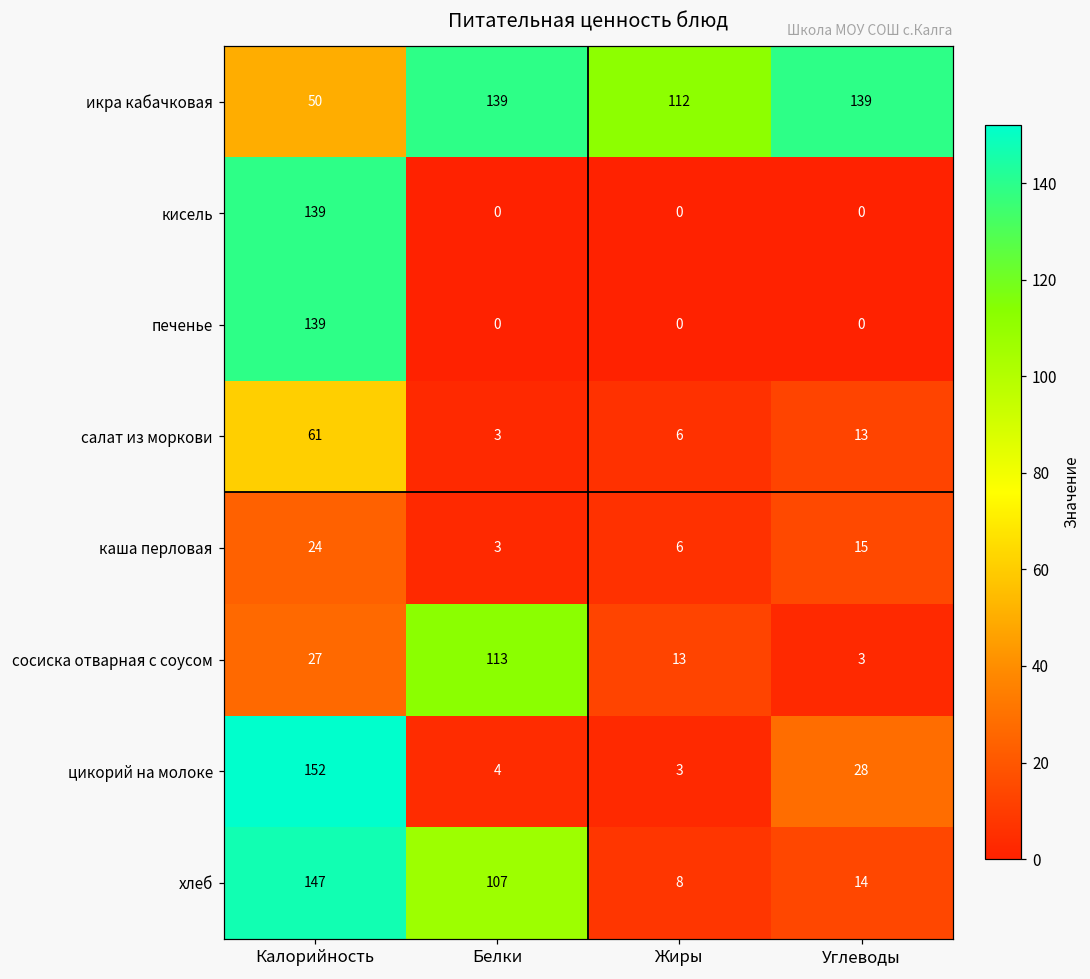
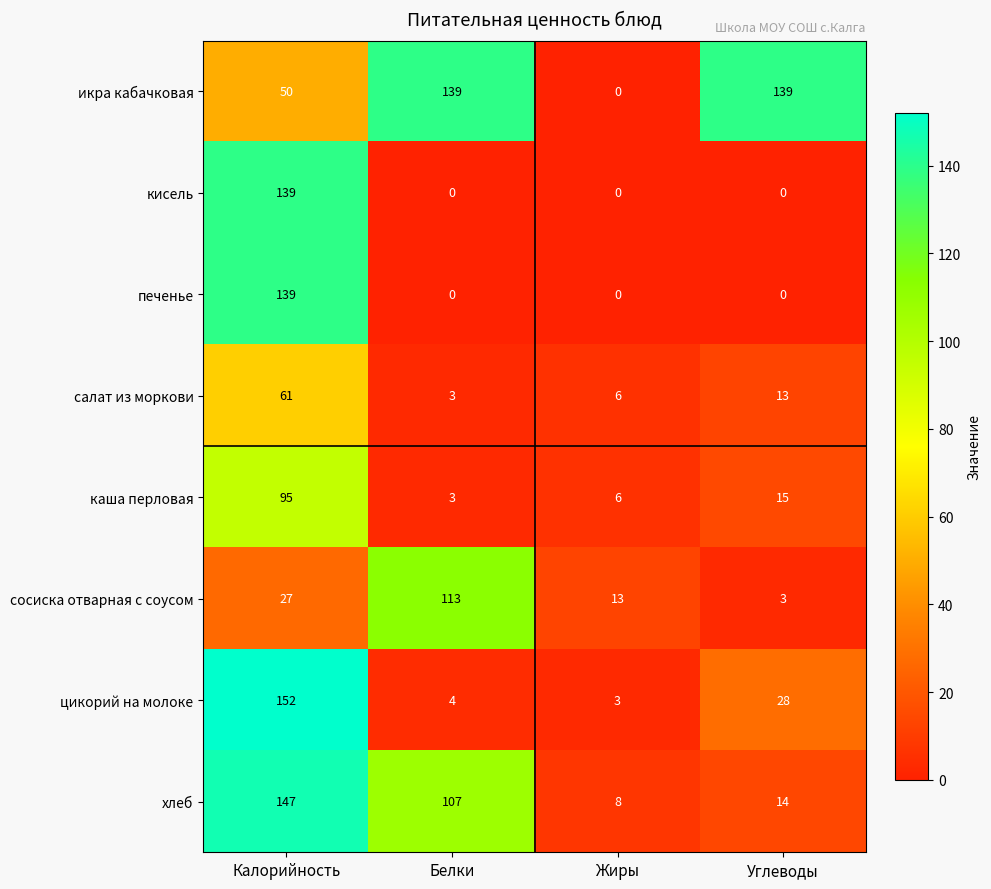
  {
    "икра кабачковая": {
      "Калорийность": 50,
      "Белки": 139,
-     "Жиры": 112,
+     "Жиры": 0,
      "Углеводы": 139
    },
    "кисель": {
      "Калорийность": 139,
      "Белки": 0,
      "Жиры": 0,
      "Углеводы": 0
    },
    "печенье": {
      "Калорийность": 139,
      "Белки": 0,
      "Жиры": 0,
      "Углеводы": 0
    },
    "салат из моркови": {
      "Калорийность": 61,
      "Белки": 3,
      "Жиры": 6,
      "Углеводы": 13
    },
    "каша перловая": {
-     "Калорийность": 24,
+     "Калорийность": 95,
      "Белки": 3,
      "Жиры": 6,
      "Углеводы": 15
    },
    "сосиска отварная с соусом": {
      "Калорийность": 27,
      "Белки": 113,
      "Жиры": 13,
      "Углеводы": 3
    },
    "цикорий на молоке": {
      "Калорийность": 152,
      "Белки": 4,
      "Жиры": 3,
      "Углеводы": 28
    },
    "хлеб": {
      "Калорийность": 147,
      "Белки": 107,
      "Жиры": 8,
      "Углеводы": 14
    }
  }
